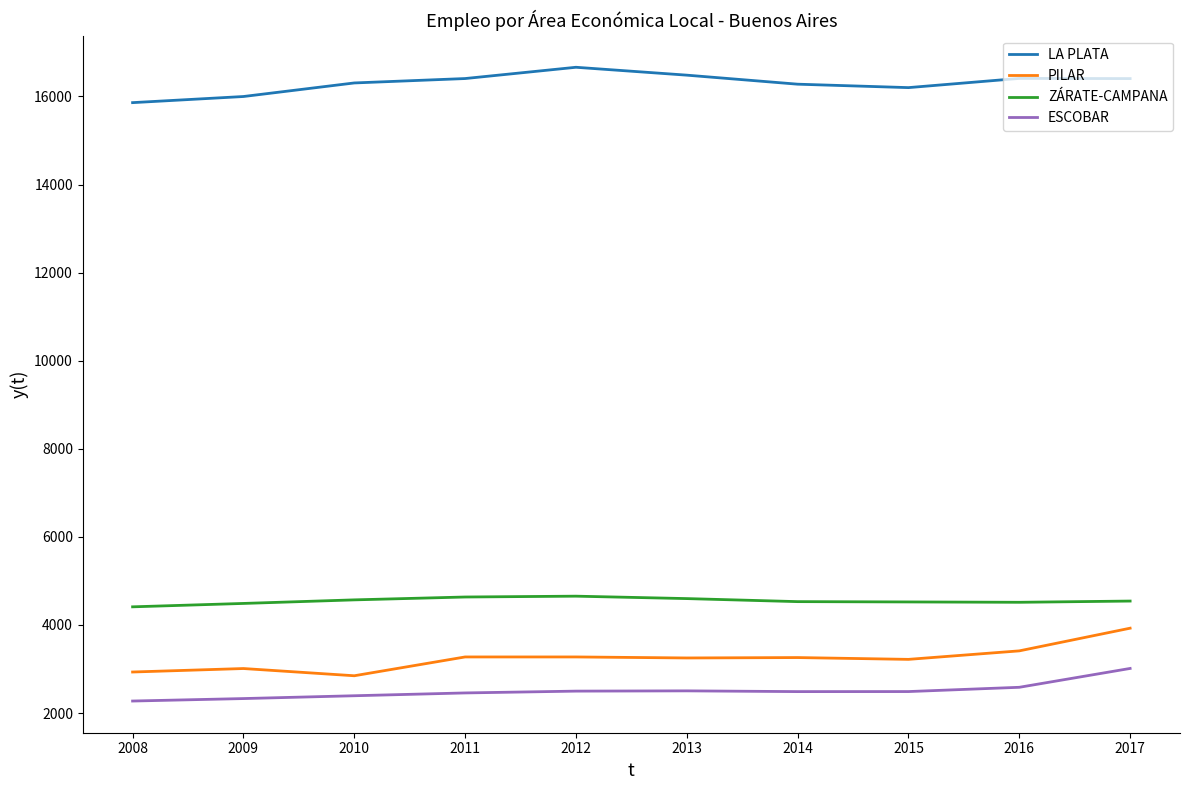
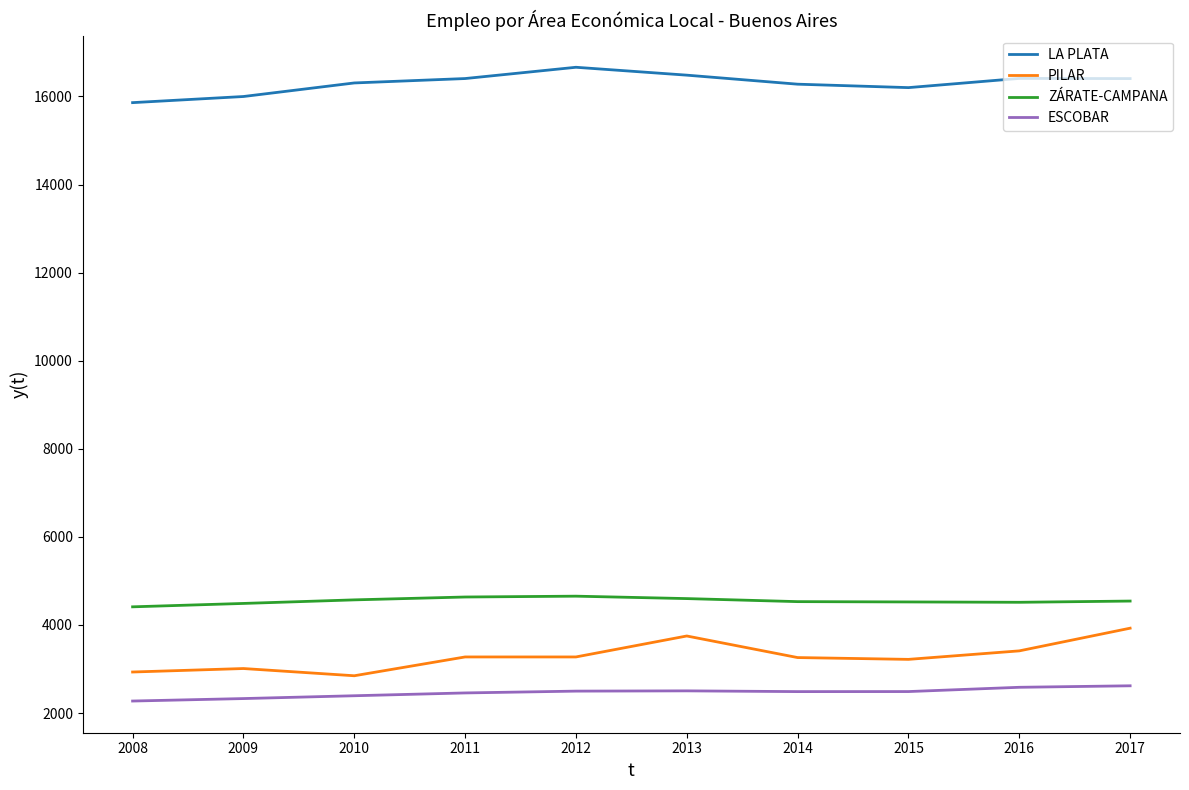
  {
    "LA PLATA": {
      "2008": 15900,
      "2009": 16000,
      "2010": 16300,
      "2011": 16400,
      "2012": 16700,
      "2013": 16500,
      "2014": 16300,
      "2015": 16200
    },
    "PILAR": {
      "2008": 2900,
      "2009": 3000,
      "2010": 2800,
      "2011": 3300,
      "2012": 3300,
-     "2013": 3300,
+     "2013": 3800,
      "2014": 3300,
      "2015": 3200,
      "2016": 3400,
      "2017": 3900
    },
    "ZÁRATE-CAMPANA": {
      "2008": 4400,
      "2009": 4500,
      "2010": 4600,
      "2011": 4600,
      "2012": 4700,
      "2013": 4600,
      "2014": 4500,
      "2015": 4500,
      "2016": 4500,
      "2017": 4500
    },
    "ESCOBAR": {
      "2008": 2300,
      "2009": 2300,
      "2010": 2400,
      "2011": 2500,
      "2012": 2500,
      "2013": 2500,
      "2014": 2500,
      "2015": 2500,
      "2016": 2600,
-     "2017": 3000
+     "2017": 2600
    }
  }
